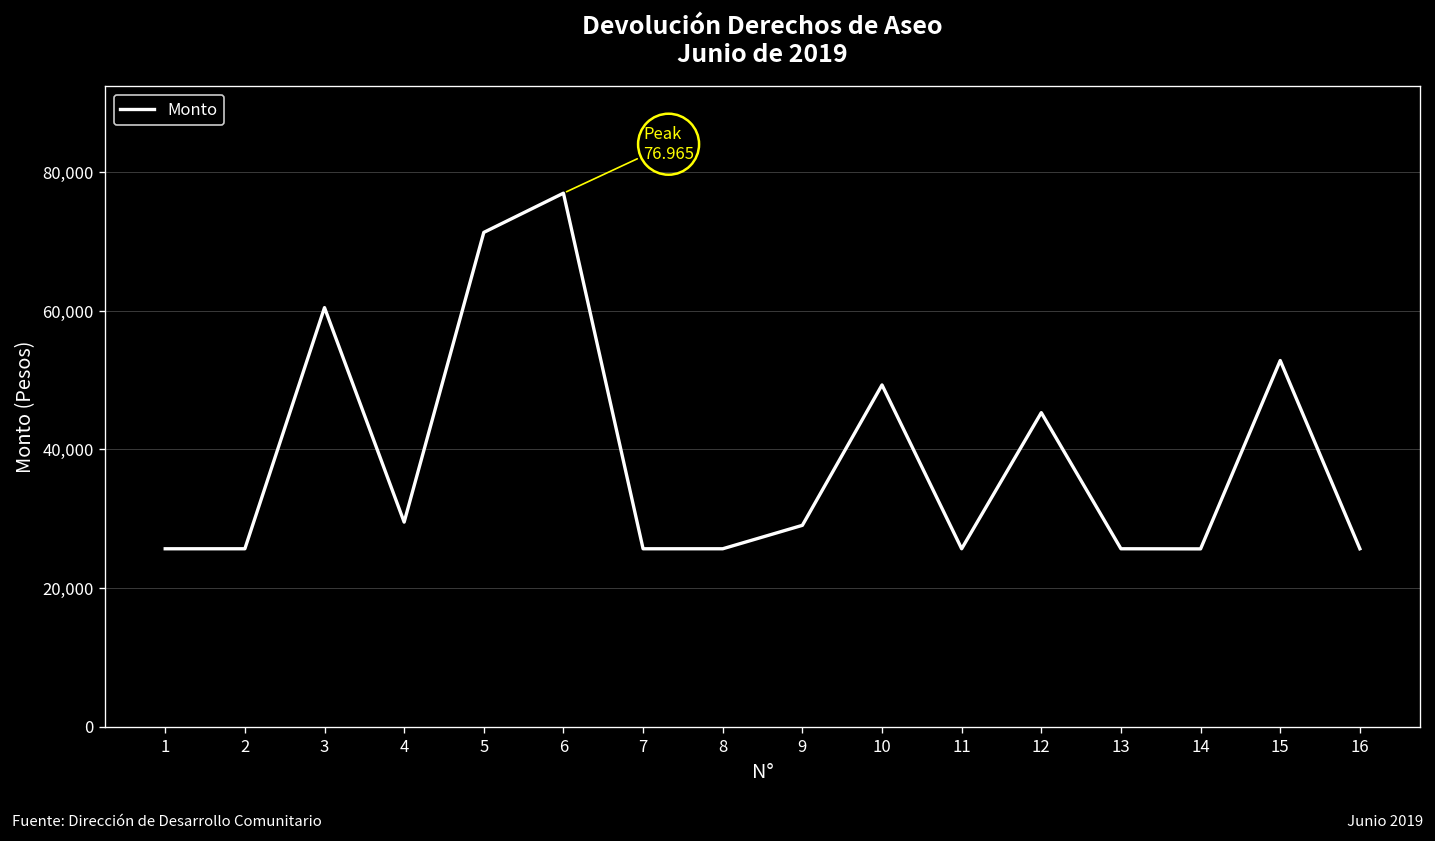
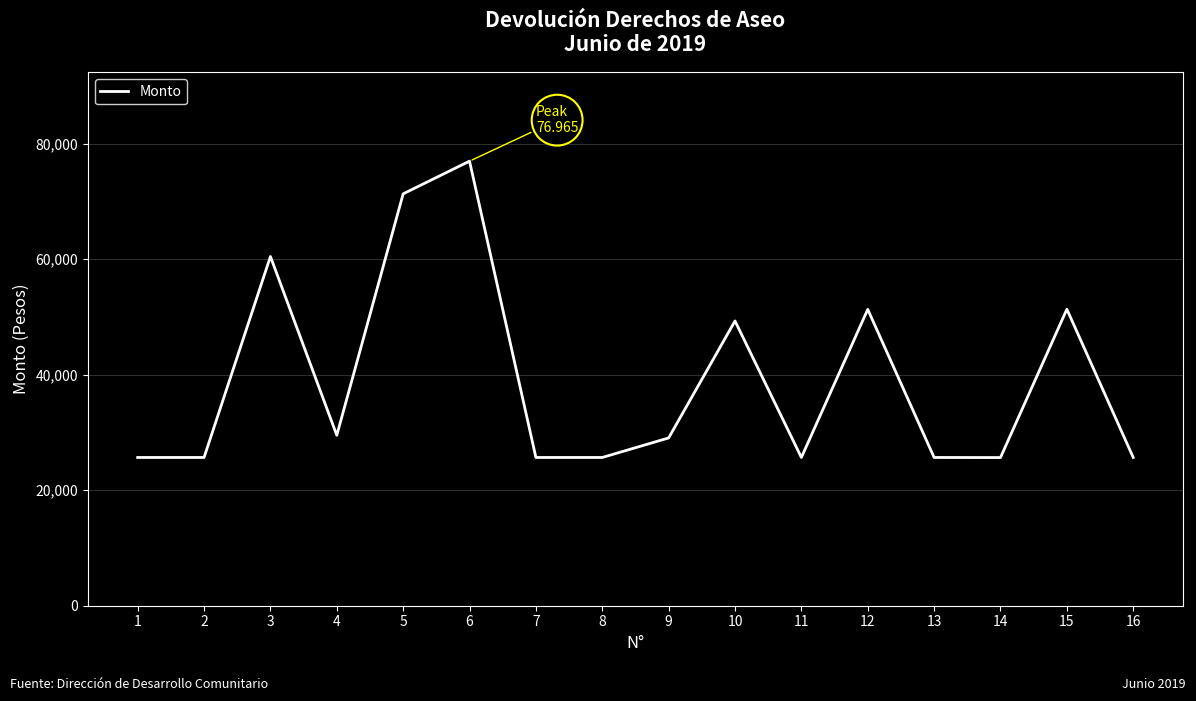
  {
    "1": "26,000",
    "2": "26,000",
    "3": "60,000",
    "4": "30,000",
    "5": "71,000",
    "7": "26,000",
    "8": "26,000",
    "9": "29,000",
    "10": "49,000",
    "11": "26,000",
-   "12": "45,000",
+   "12": "51,000",
    "13": "26,000",
    "14": "26,000",
-   "15": "53,000",
+   "15": "51,000",
    "16": "26,000"
  }
